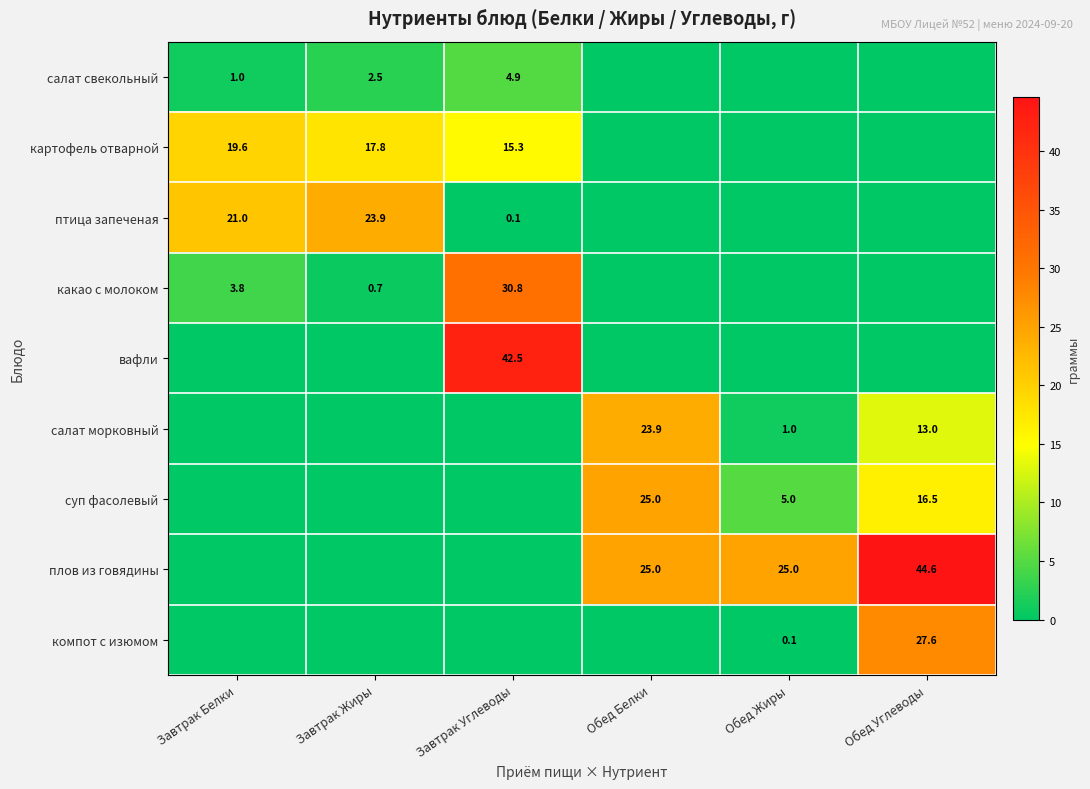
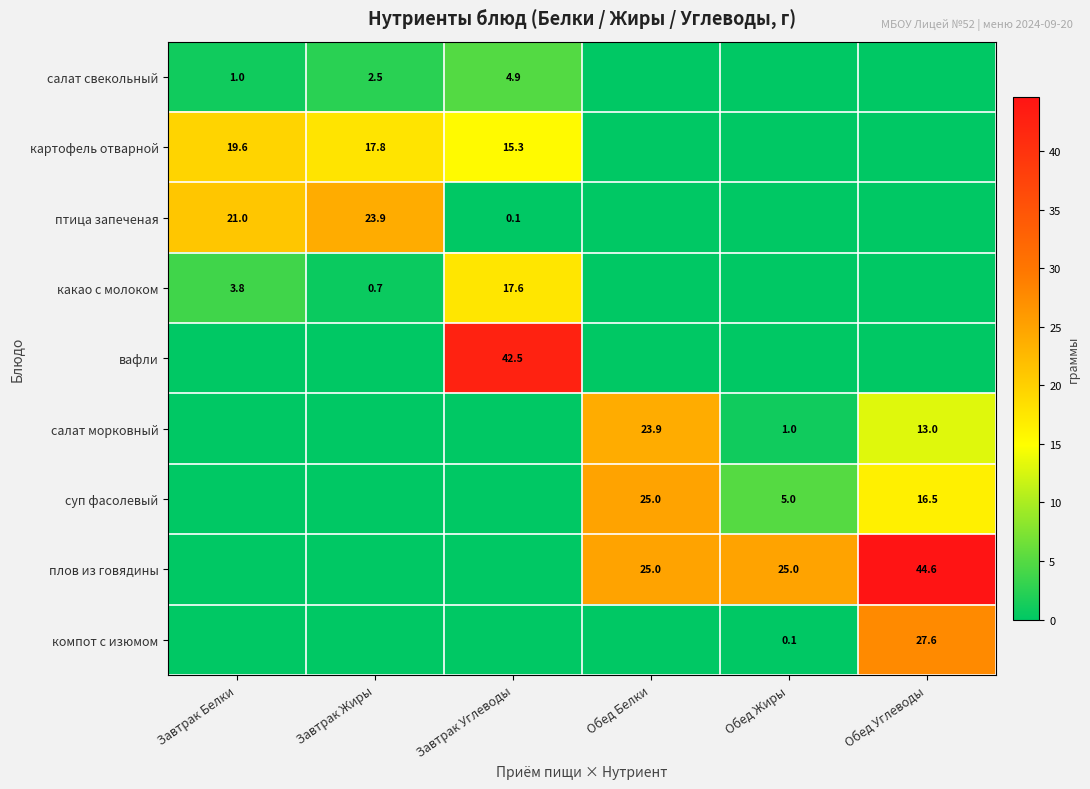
  {
    "салат свекольный": {
      "Завтрак Белки": 1.0,
      "Завтрак Жиры": 2.5,
      "Завтрак Углеводы": 4.9
    },
    "картофель отварной": {
      "Завтрак Белки": 19.6,
      "Завтрак Жиры": 17.8,
      "Завтрак Углеводы": 15.3
    },
    "птица запеченая": {
      "Завтрак Белки": 21.0,
      "Завтрак Жиры": 23.9,
      "Завтрак Углеводы": 0.1
    },
    "какао с молоком": {
      "Завтрак Белки": 3.8,
      "Завтрак Жиры": 0.7,
-     "Завтрак Углеводы": 30.8
+     "Завтрак Углеводы": 17.6
    },
    "вафли": {
      "Завтрак Углеводы": 42.5
    },
    "салат морковный": {
      "Обед Белки": 23.9,
      "Обед Жиры": 1.0,
      "Обед Углеводы": 13.0
    },
    "суп фасолевый": {
      "Обед Белки": 25.0,
      "Обед Жиры": 5.0,
      "Обед Углеводы": 16.5
    },
    "плов из говядины": {
      "Обед Белки": 25.0,
      "Обед Жиры": 25.0,
      "Обед Углеводы": 44.6
    },
    "компот с изюмом": {
      "Обед Жиры": 0.1,
      "Обед Углеводы": 27.6
    }
  }
